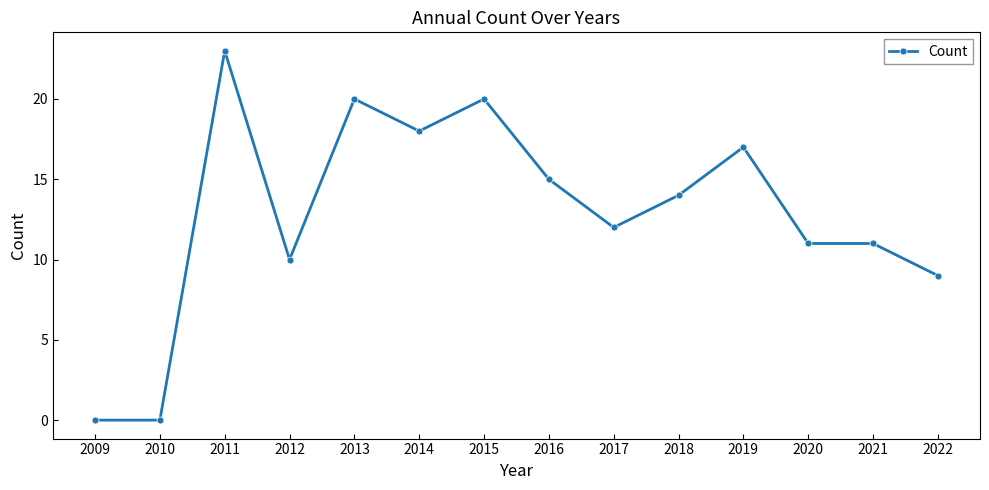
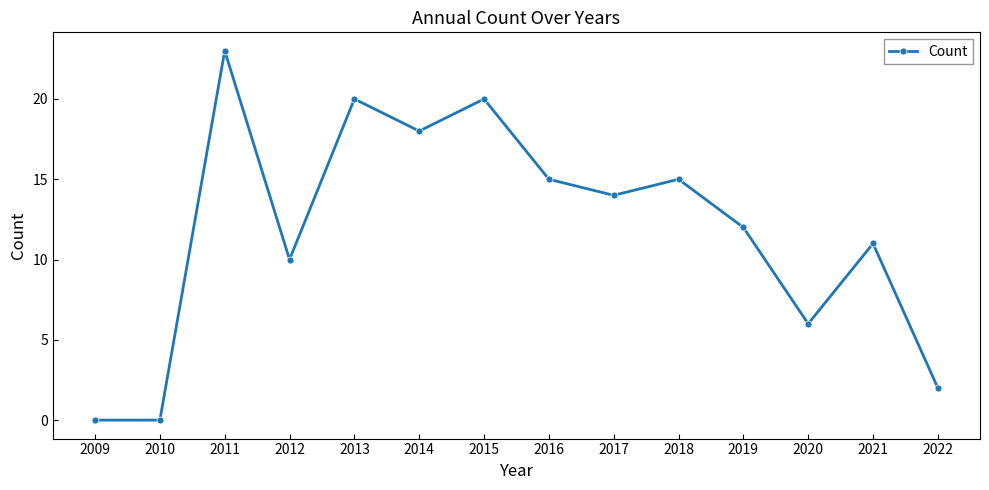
  {
    "2009": 0,
    "2010": 0,
    "2011": 23,
    "2012": 10,
    "2013": 20,
    "2014": 18,
    "2015": 20,
    "2016": 15,
-   "2017": 12,
-   "2018": 14,
-   "2019": 17,
-   "2020": 11,
+   "2017": 14,
+   "2018": 15,
+   "2019": 12,
+   "2020": 6,
    "2021": 11,
-   "2022": 9
+   "2022": 2
  }
